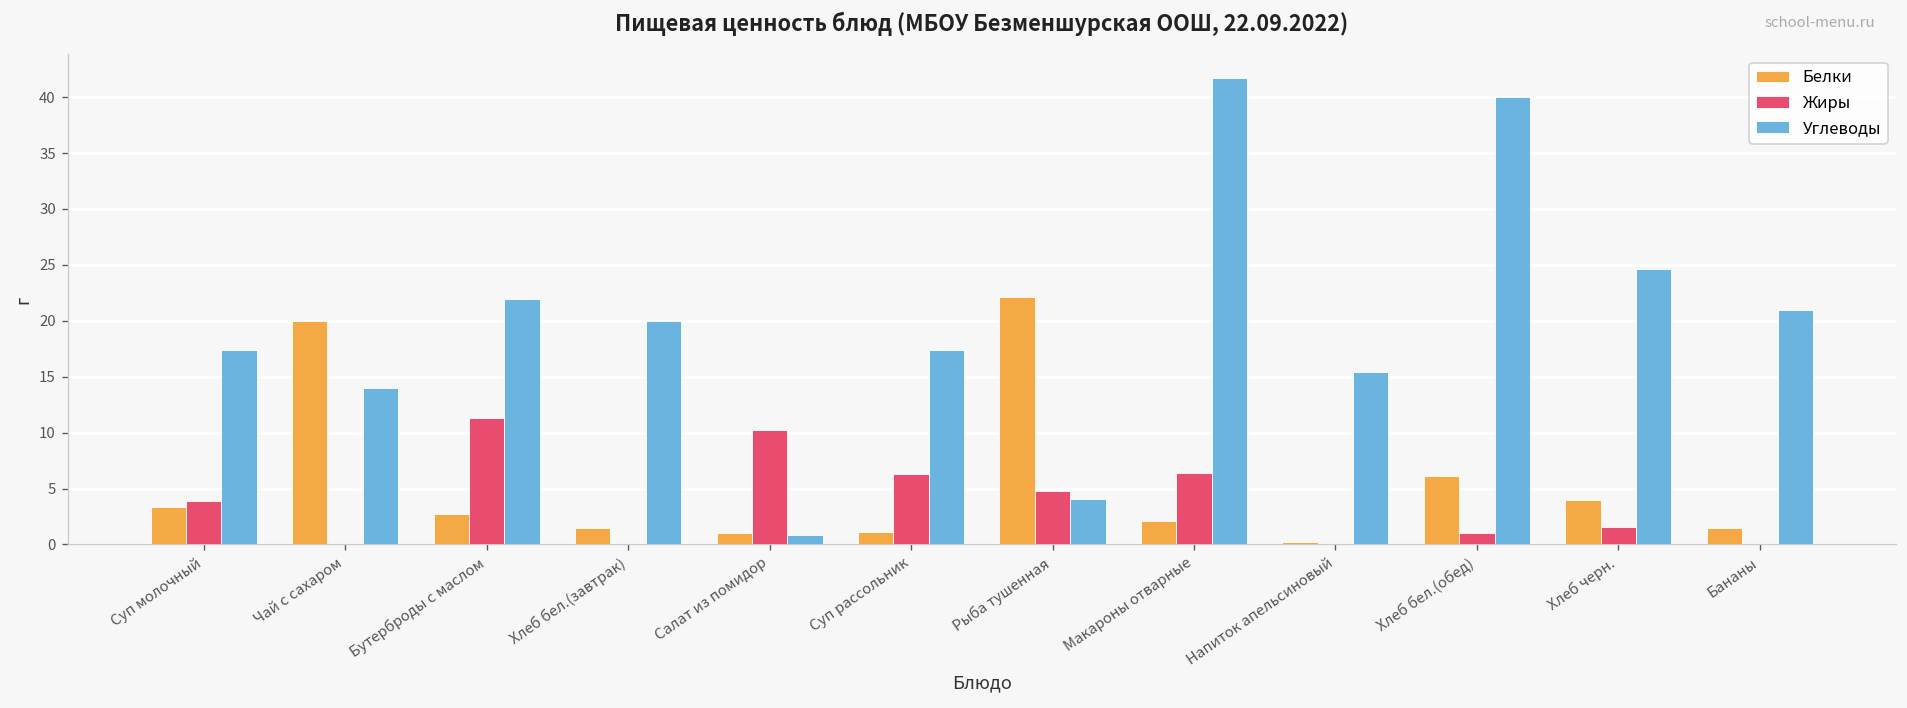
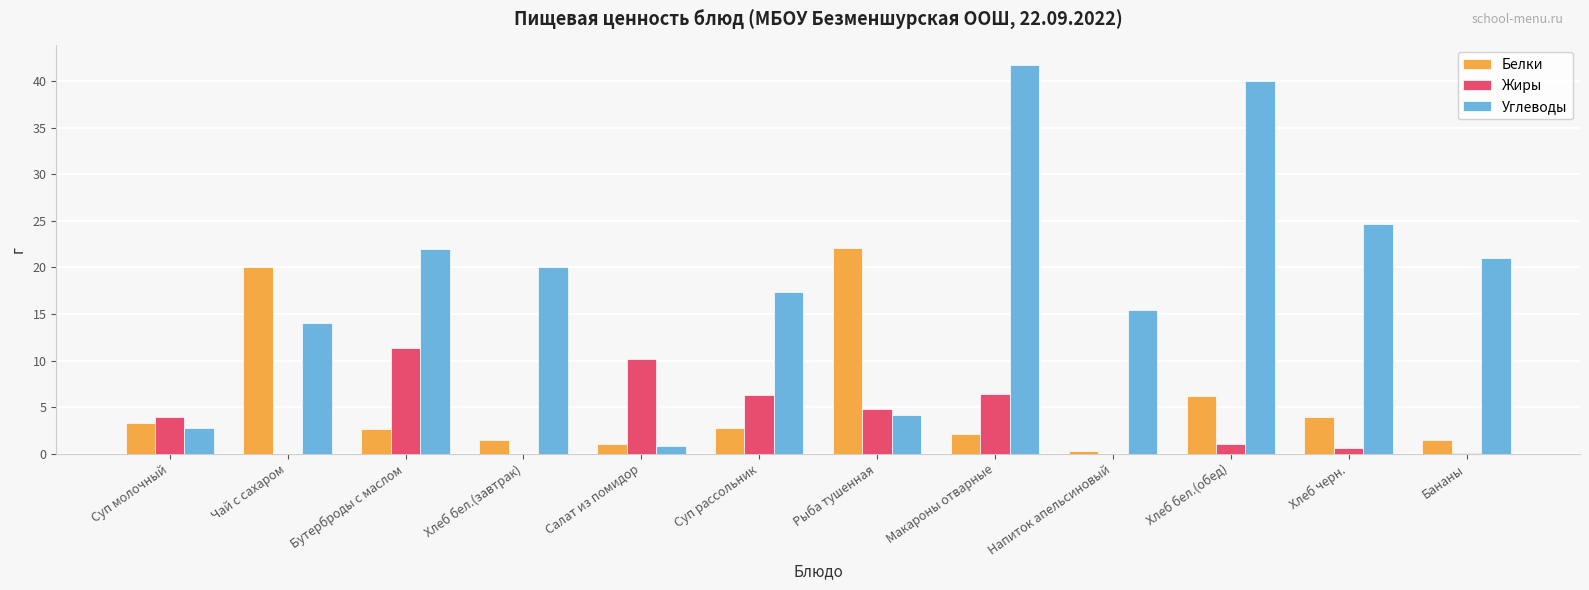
  {
    "Белки": {
      "Суп молочный": 3,
      "Чай с сахаром": 20,
      "Бутерброды с маслом": 3,
      "Хлеб бел.(завтрак)": 2,
      "Салат из помидор": 1,
-     "Суп рассольник": 1,
+     "Суп рассольник": 3,
      "Рыба тушенная": 22,
      "Макароны отварные": 2,
      "Хлеб бел.(обед)": 6,
      "Хлеб черн.": 4,
      "Бананы": 2
    },
    "Жиры": {
      "Суп молочный": 4,
      "Чай с сахаром": 0,
      "Бутерброды с маслом": 11,
      "Хлеб бел.(завтрак)": 0,
      "Салат из помидор": 10,
      "Суп рассольник": 6,
      "Рыба тушенная": 5,
      "Макароны отварные": 6,
      "Напиток апельсиновый": 0,
      "Хлеб бел.(обед)": 1,
-     "Хлеб черн.": 2
+     "Хлеб черн.": 1
    },
    "Углеводы": {
-     "Суп молочный": 17,
+     "Суп молочный": 3,
      "Чай с сахаром": 14,
      "Бутерброды с маслом": 22,
      "Хлеб бел.(завтрак)": 20,
      "Салат из помидор": 1,
      "Суп рассольник": 17,
      "Рыба тушенная": 4,
      "Макароны отварные": 42,
      "Напиток апельсиновый": 15,
      "Хлеб бел.(обед)": 40,
      "Хлеб черн.": 25,
      "Бананы": 21
    }
  }
